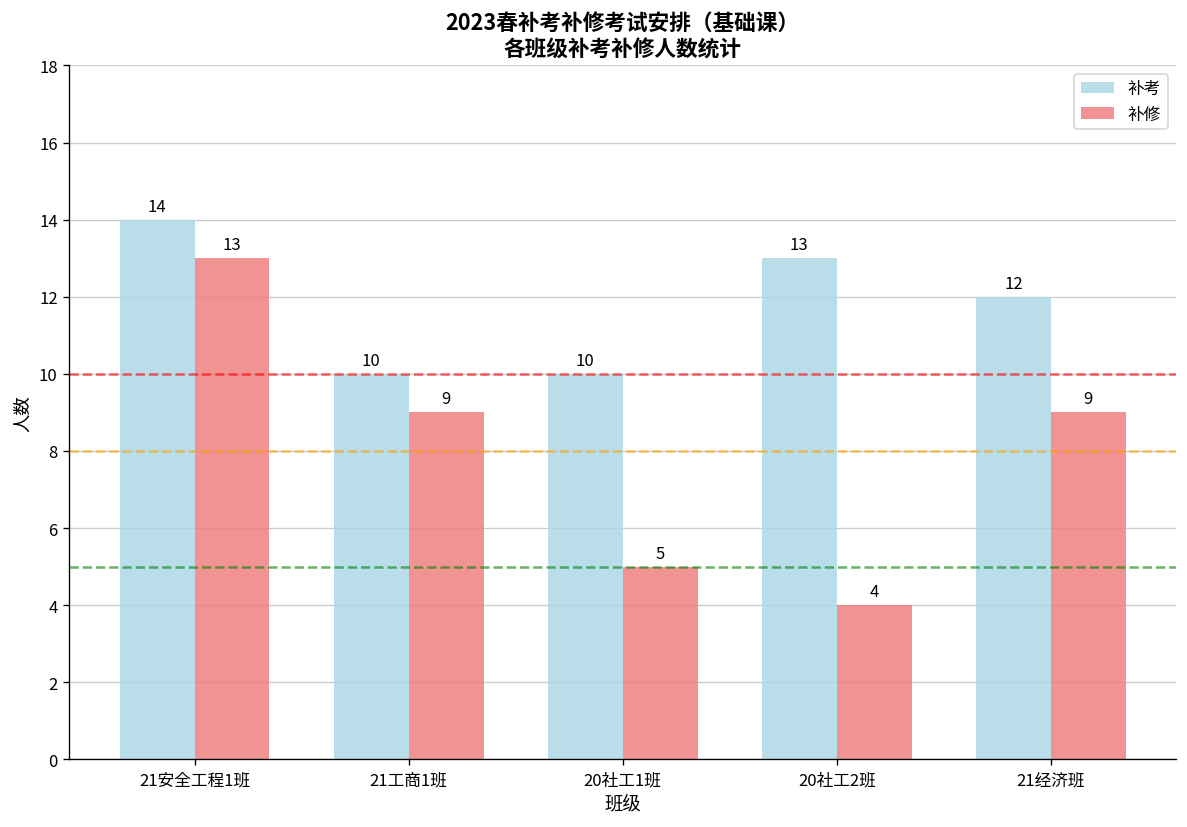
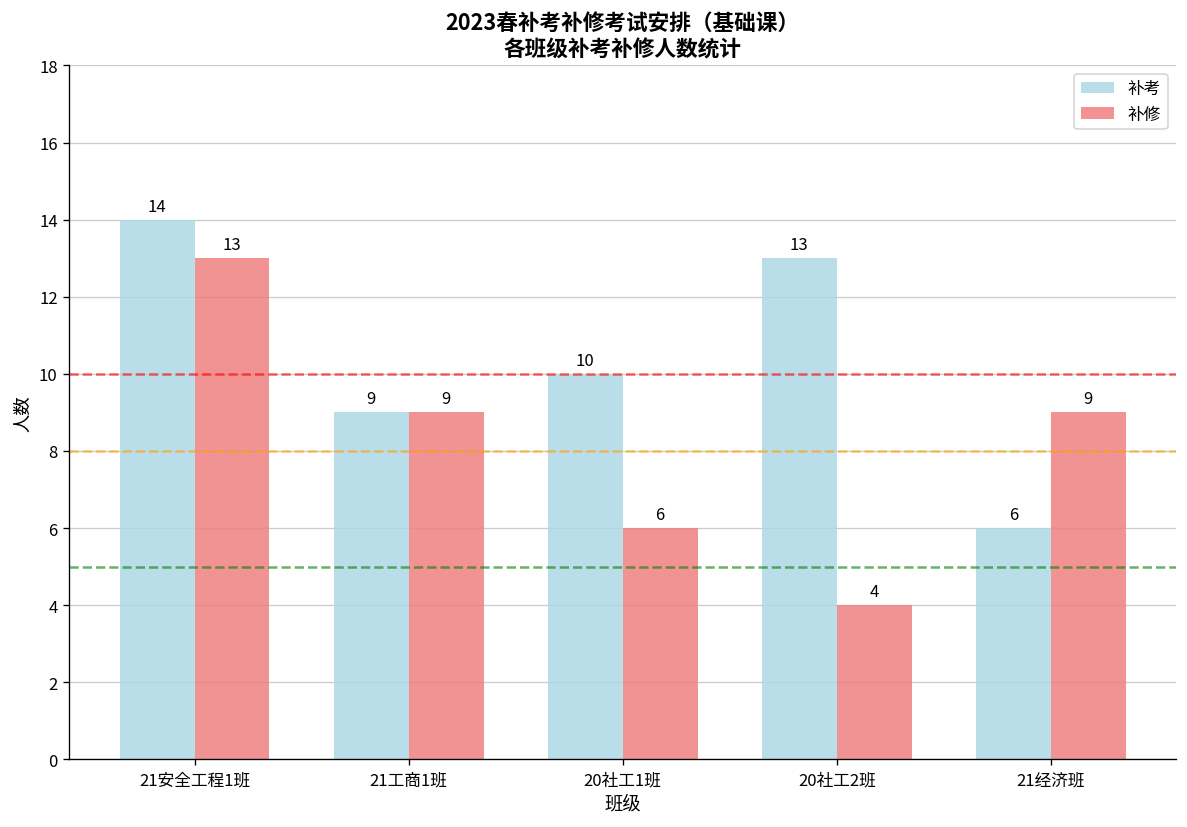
  {
    "补考": {
      "21安全工程1班": 14,
-     "21工商1班": 10,
+     "21工商1班": 9,
      "20社工1班": 10,
      "20社工2班": 13,
-     "21经济班": 12
+     "21经济班": 6
    },
    "补修": {
      "21安全工程1班": 13,
      "21工商1班": 9,
-     "20社工1班": 5,
+     "20社工1班": 6,
      "20社工2班": 4,
      "21经济班": 9
    }
  }
